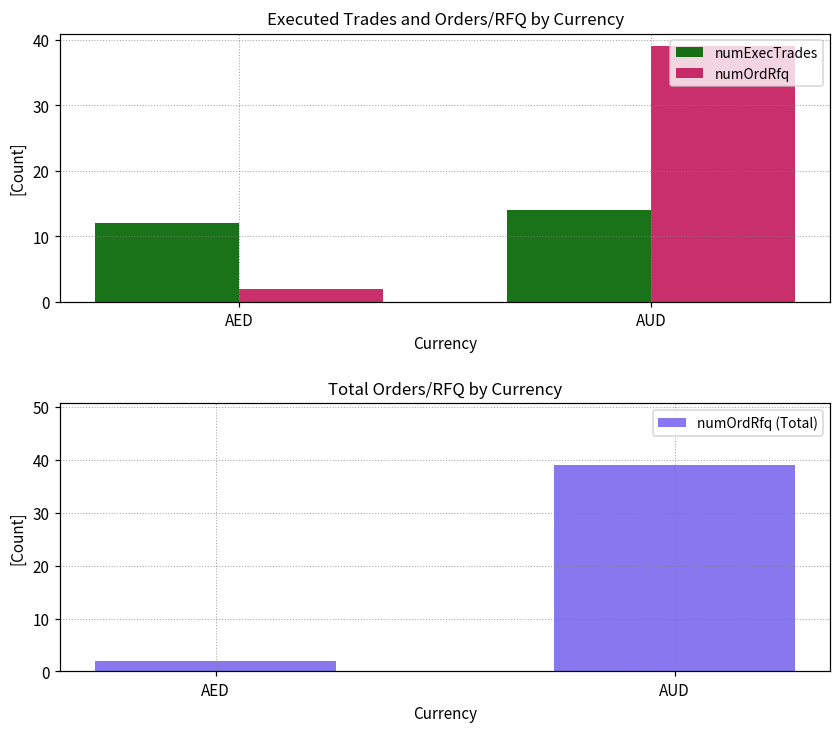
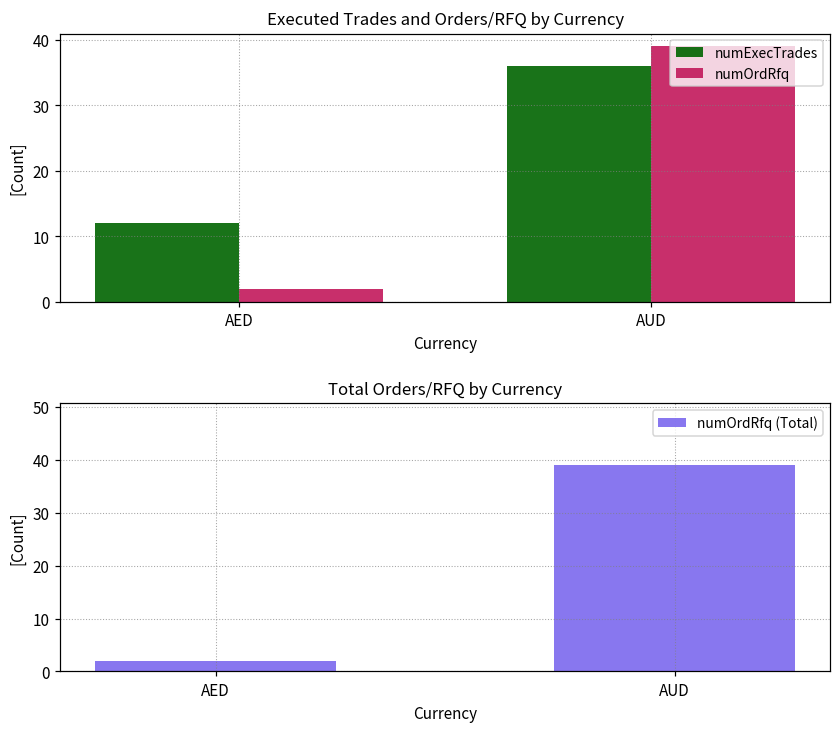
  {
    "Executed Trades and Orders/RFQ by Currency": {
      "numExecTrades": {
        "AED": 12,
-       "AUD": 14
+       "AUD": 36
      },
      "numOrdRfq": {
        "AED": 2
      }
    },
    "Total Orders/RFQ by Currency": {
      "AED": 2,
      "AUD": 39
    }
  }
